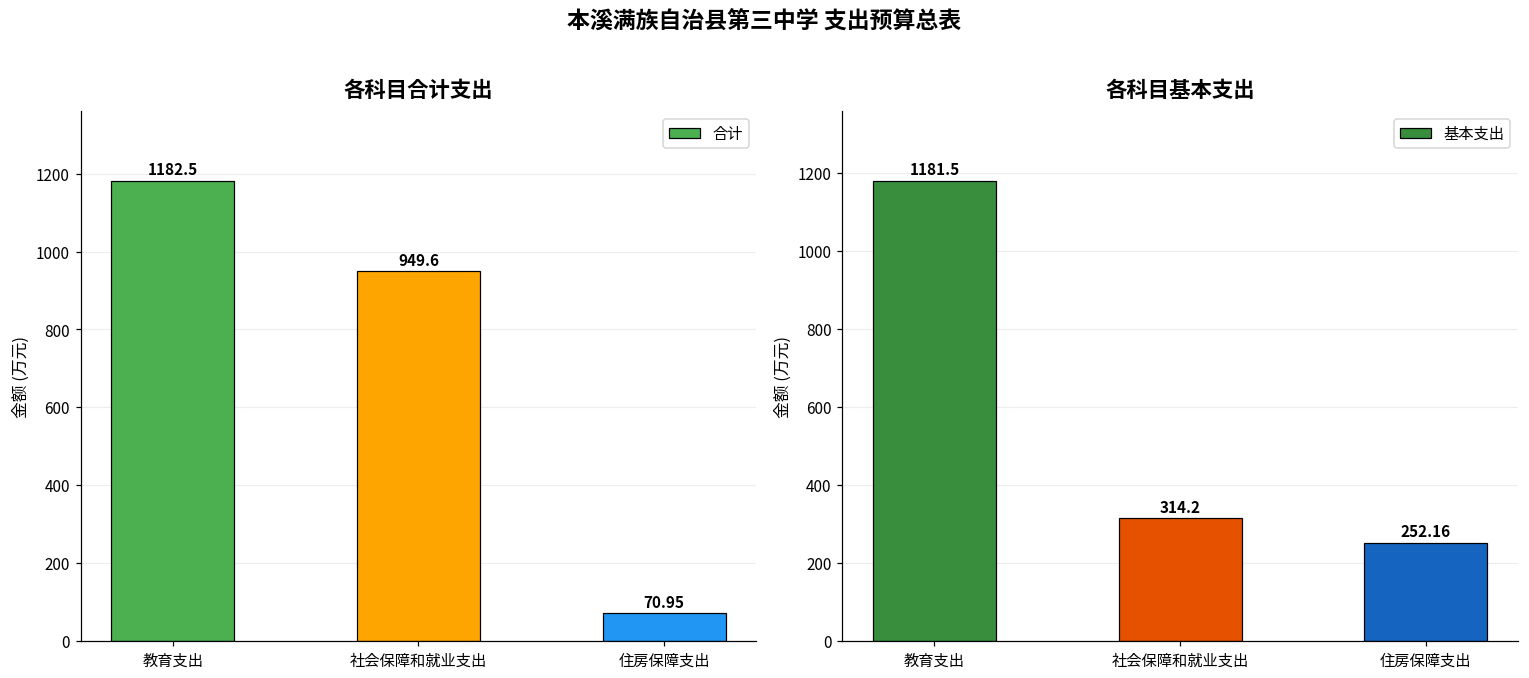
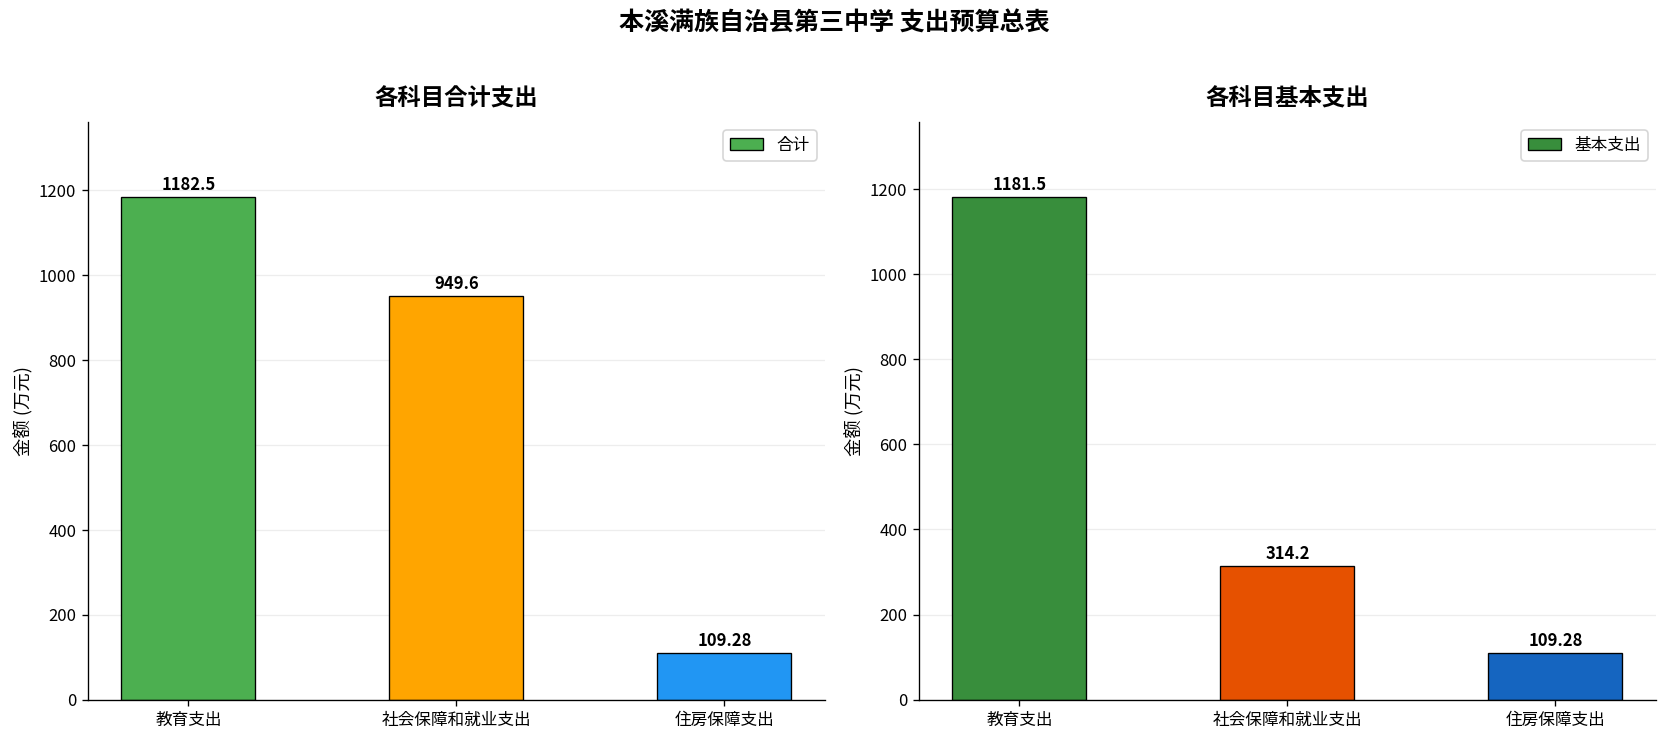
  {
    "各科目合计支出": {
      "教育支出": 1182.5,
      "社会保障和就业支出": 949.6,
-     "住房保障支出": 70.95
+     "住房保障支出": 109.28
    },
    "各科目基本支出": {
      "教育支出": 1181.5,
      "社会保障和就业支出": 314.2,
-     "住房保障支出": 252.16
+     "住房保障支出": 109.28
    }
  }
